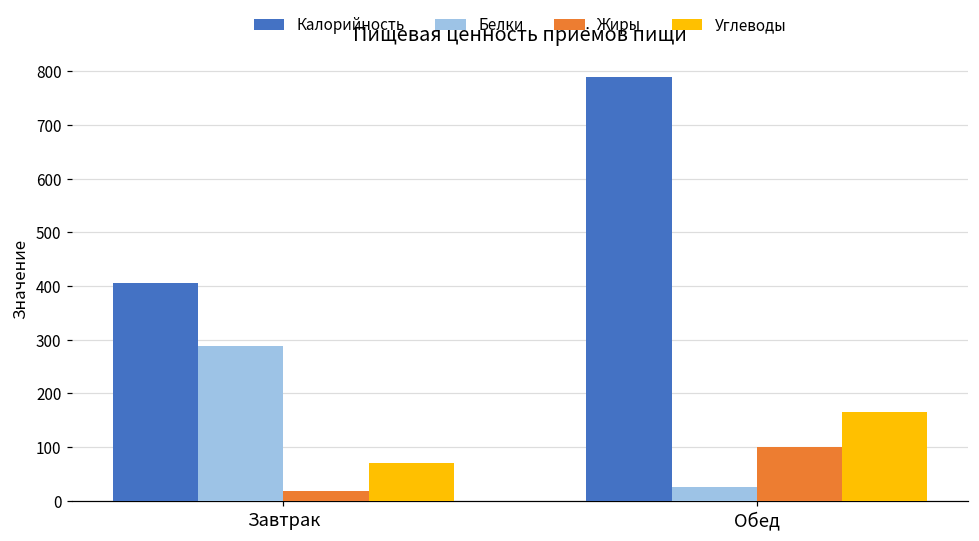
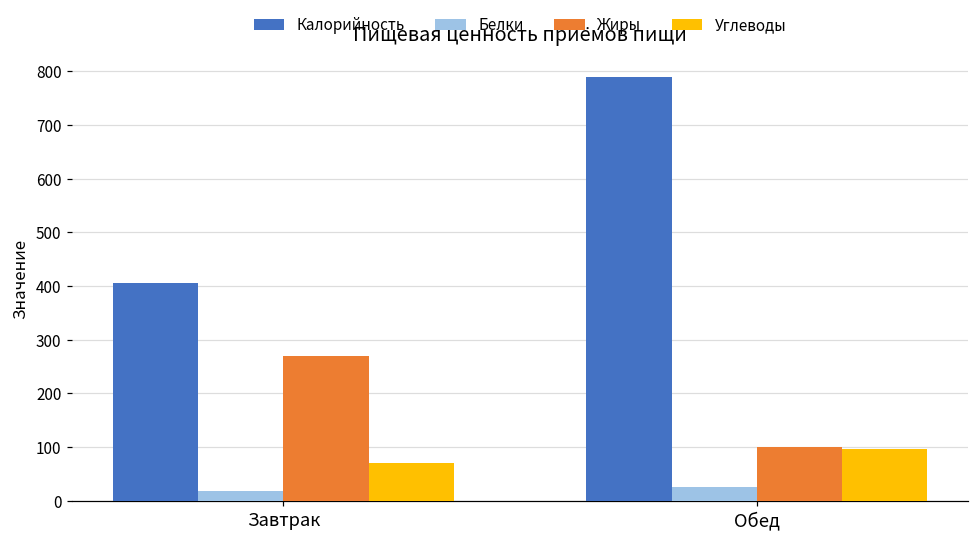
  {
    "Калорийность": {
      "Завтрак": 410,
      "Обед": 790
    },
    "Белки": {
-     "Завтрак": 290,
+     "Завтрак": 20,
      "Обед": 30
    },
    "Жиры": {
-     "Завтрак": 20,
+     "Завтрак": 270,
      "Обед": 100
    },
    "Углеводы": {
      "Завтрак": 70,
-     "Обед": 160
+     "Обед": 100
    }
  }
